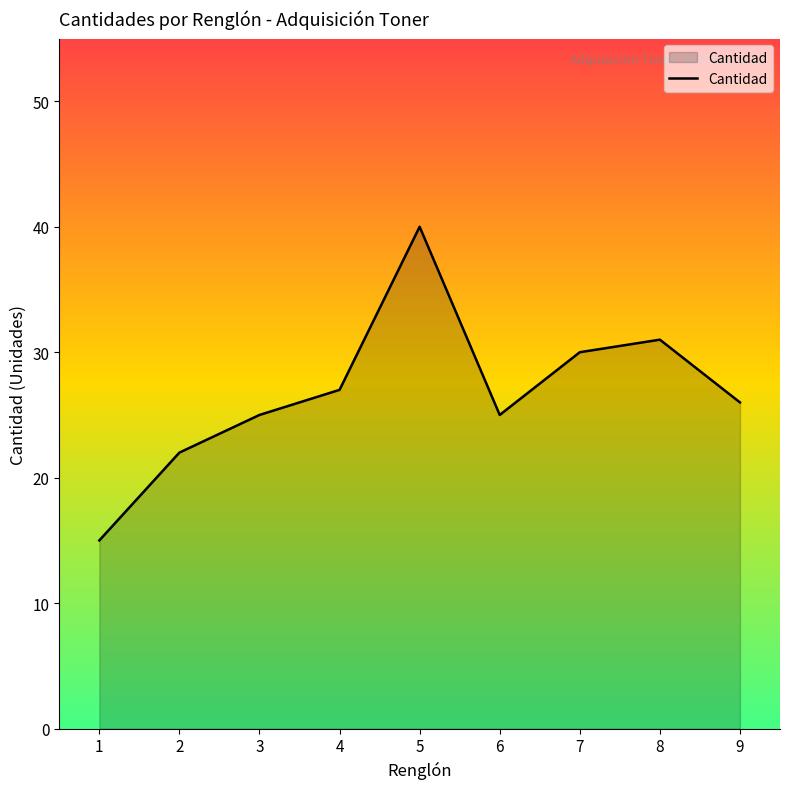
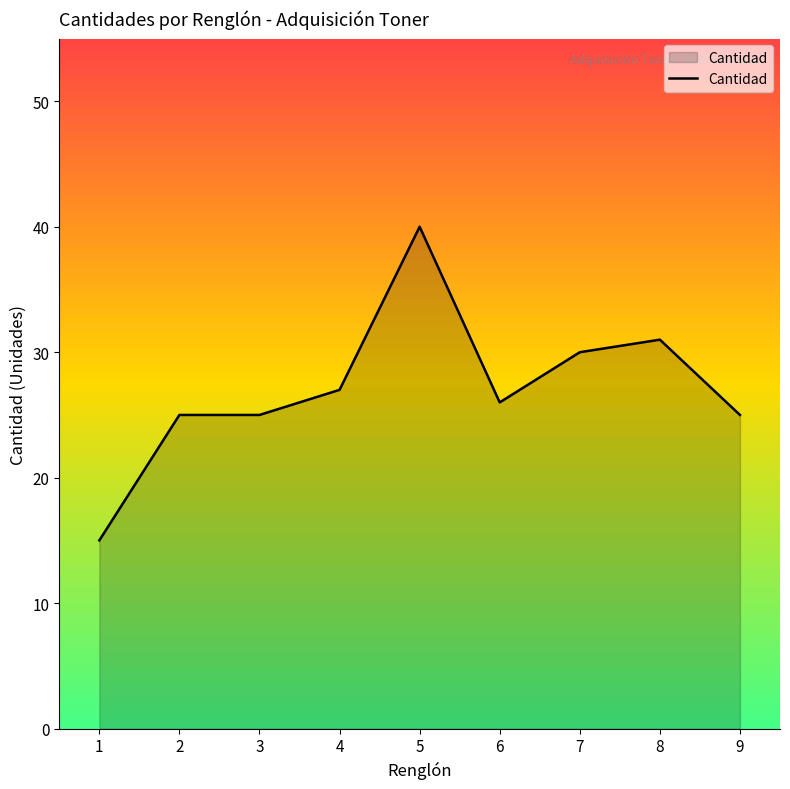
  {
    "1": 15,
-   "2": 22,
+   "2": 25,
    "3": 25,
    "4": 27,
    "5": 40,
-   "6": 25,
+   "6": 26,
    "7": 30,
    "8": 31,
-   "9": 26
+   "9": 25
  }
